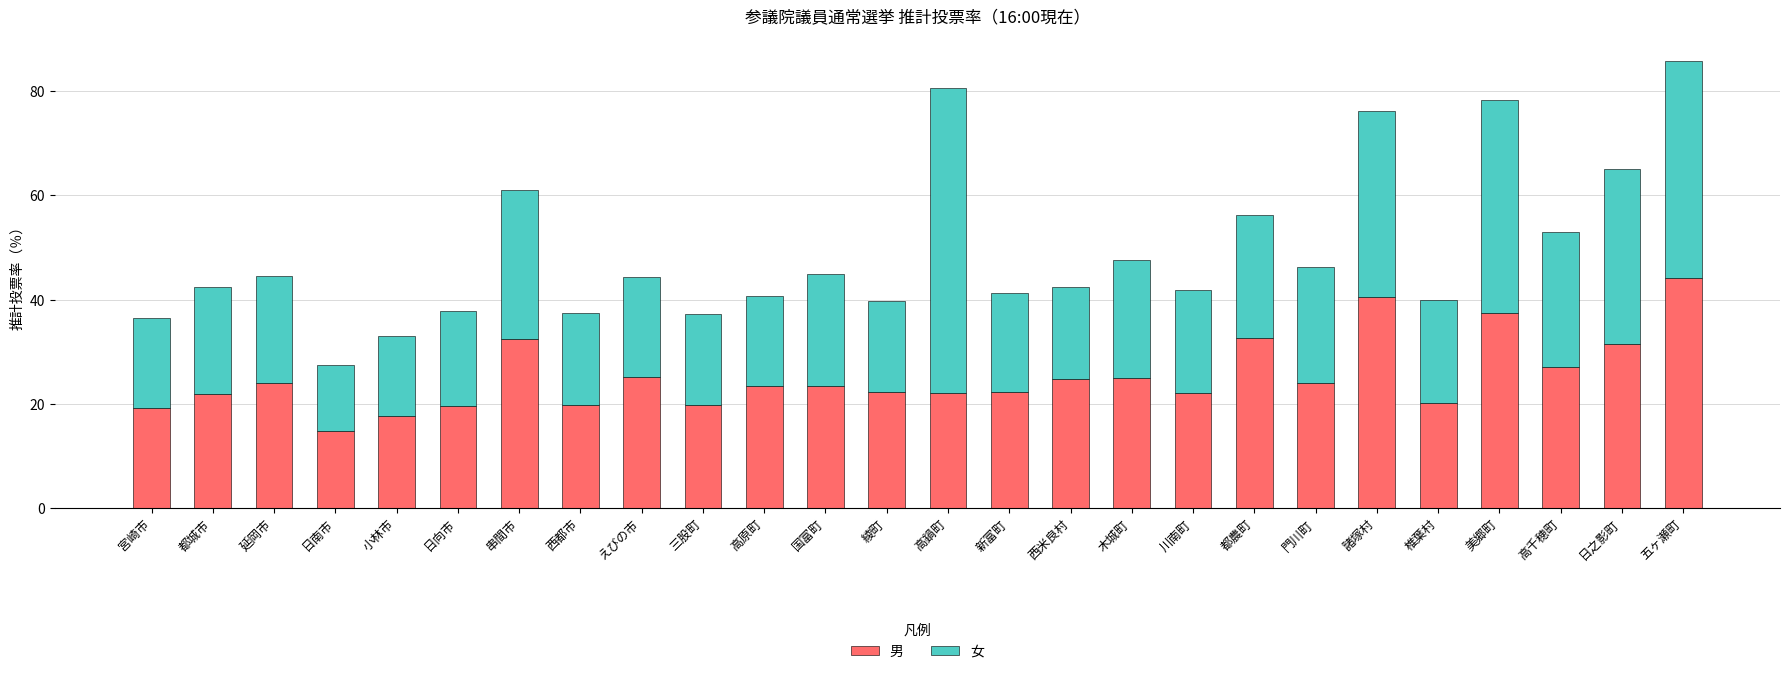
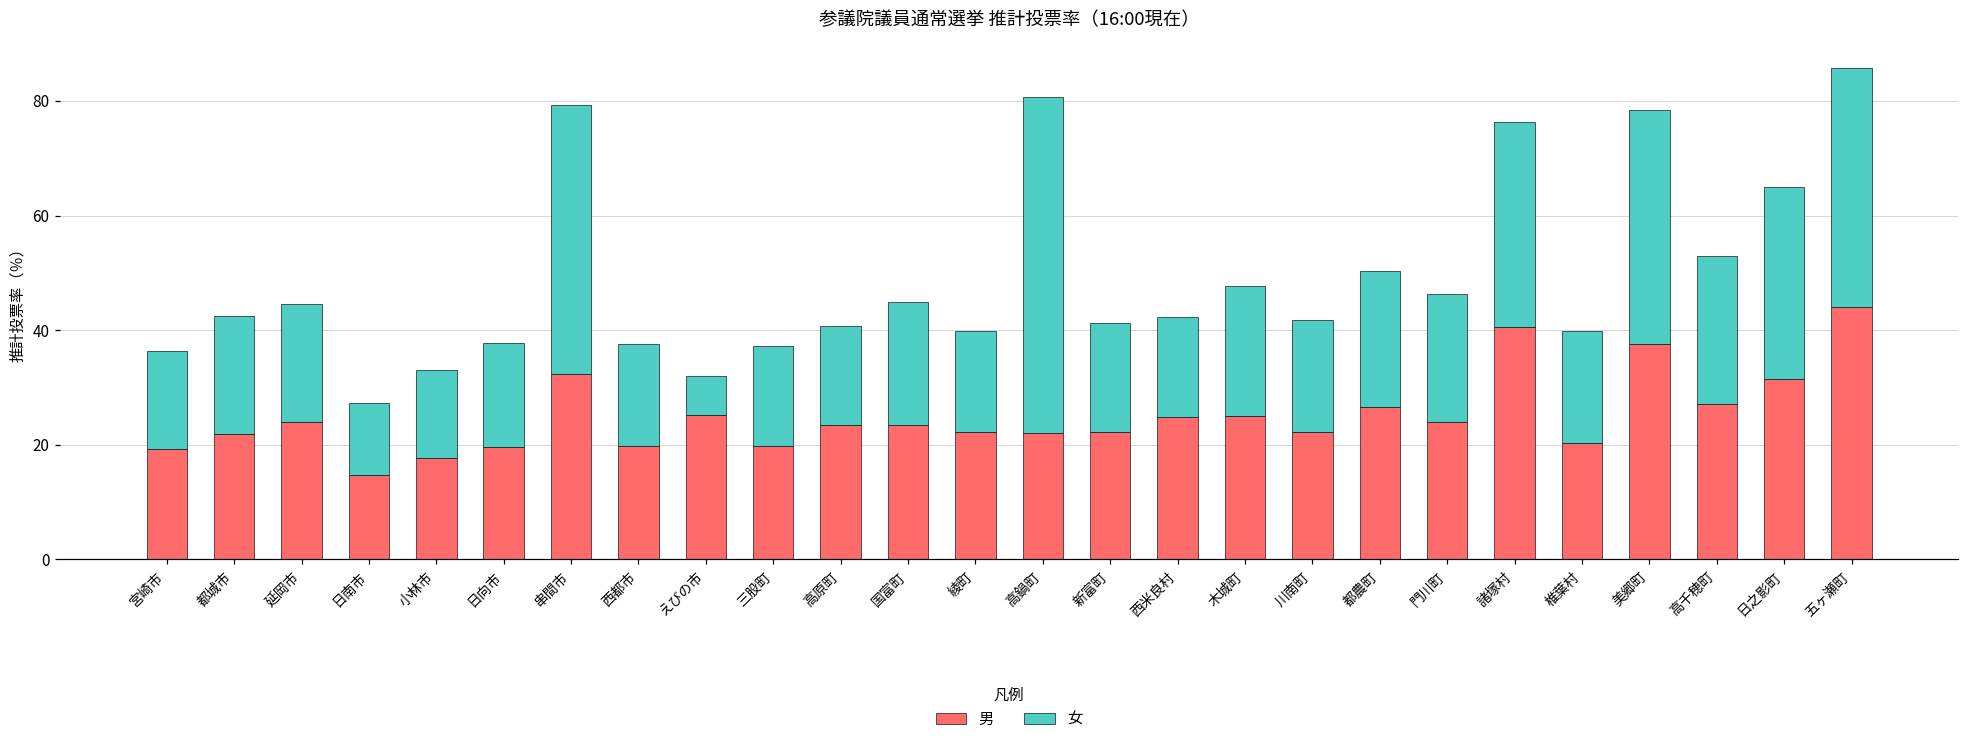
  {
    "男": {
      "宮崎市": 19,
      "都城市": 22,
      "延岡市": 24,
      "日南市": 15,
      "小林市": 18,
      "日向市": 20,
      "串間市": 32,
      "西都市": 20,
      "えびの市": 25,
      "三股町": 20,
      "高原町": 23,
      "国富町": 23,
      "綾町": 22,
      "高鍋町": 22,
      "新富町": 22,
      "西米良村": 25,
      "木城町": 25,
      "川南町": 22,
-     "都農町": 33,
+     "都農町": 27,
      "門川町": 24,
      "諸塚村": 40,
      "椎葉村": 20,
      "美郷町": 38,
      "高千穂町": 27,
      "日之影町": 31,
      "五ヶ瀬町": 44
    },
    "女": {
      "宮崎市": 17,
      "都城市": 21,
      "延岡市": 21,
      "日南市": 13,
      "小林市": 15,
      "日向市": 18,
-     "串間市": 29,
+     "串間市": 47,
      "西都市": 18,
-     "えびの市": 19,
+     "えびの市": 7,
      "三股町": 17,
      "高原町": 17,
      "国富町": 21,
      "綾町": 18,
      "高鍋町": 59,
      "新富町": 19,
      "西米良村": 18,
      "木城町": 23,
      "川南町": 20,
      "都農町": 24,
      "門川町": 22,
      "諸塚村": 36,
      "椎葉村": 20,
      "美郷町": 41,
      "高千穂町": 26,
      "日之影町": 34,
      "五ヶ瀬町": 42
    }
  }
